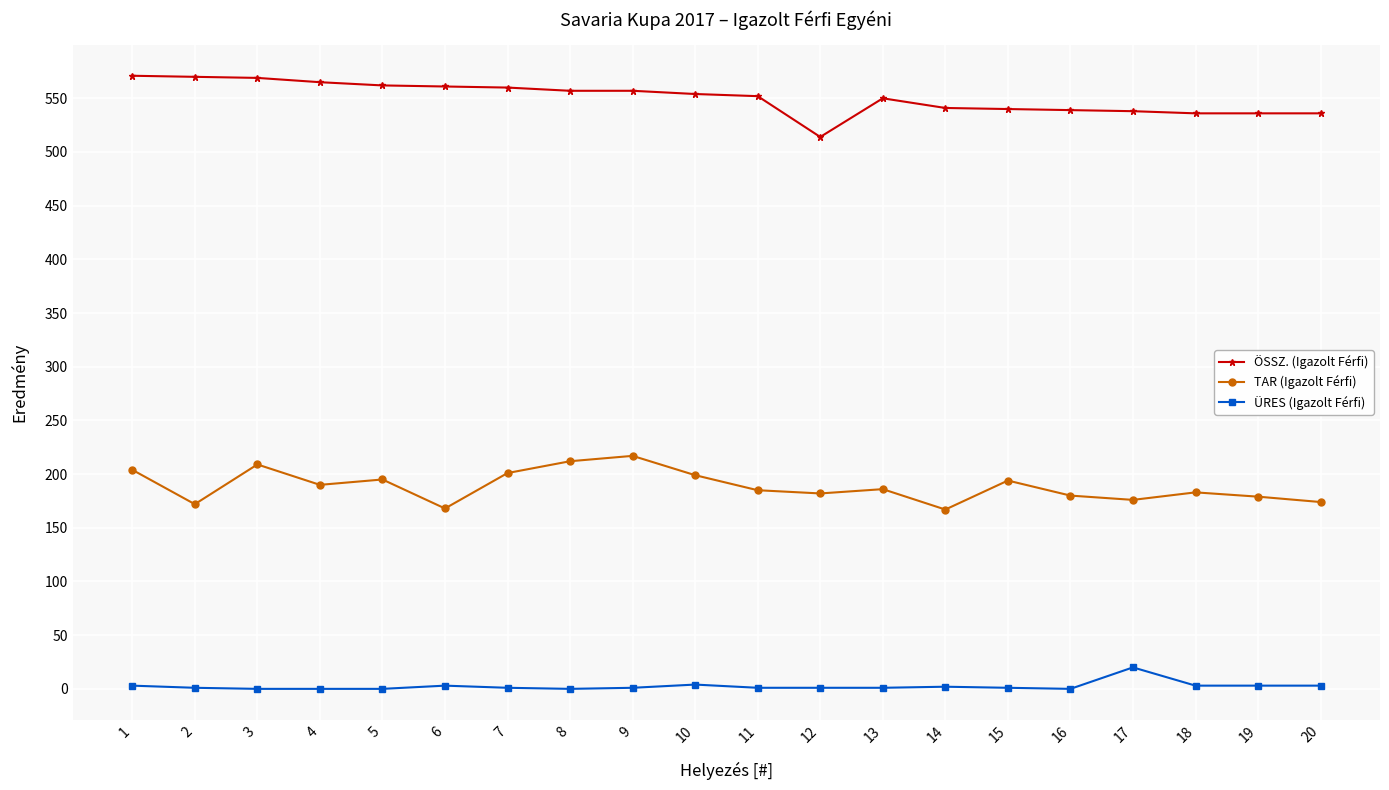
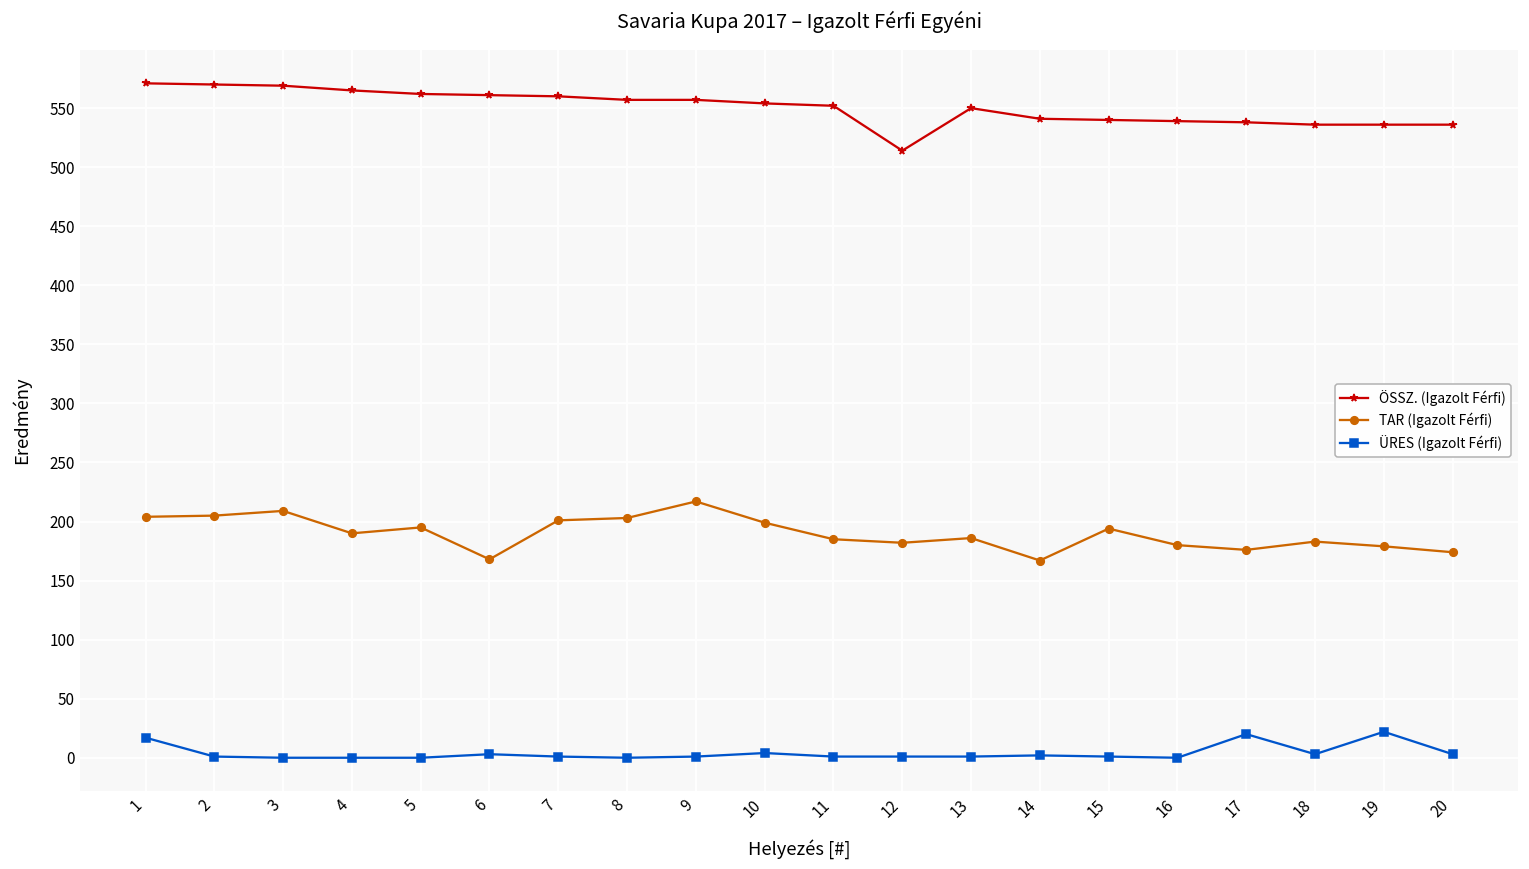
  {
    "ÖSSZ. (Igazolt Férfi)": {
      "1": 571,
      "2": 570,
      "3": 569,
      "4": 565,
      "5": 562,
      "6": 561,
      "7": 560,
      "8": 557,
      "9": 557,
      "10": 554,
      "11": 552,
      "12": 514,
      "13": 550,
      "14": 541,
      "15": 540,
      "16": 539,
      "17": 538,
      "18": 536,
      "19": 536,
      "20": 536
    },
    "TAR (Igazolt Férfi)": {
      "1": 204,
-     "2": 172,
+     "2": 205,
      "3": 209,
      "4": 190,
      "5": 195,
      "6": 168,
      "7": 201,
-     "8": 212,
+     "8": 203,
      "9": 217,
      "10": 199,
      "11": 185,
      "12": 182,
      "13": 186,
      "14": 167,
      "15": 194,
      "16": 180,
      "17": 176,
      "18": 183,
      "19": 179,
      "20": 174
    },
    "ÜRES (Igazolt Férfi)": {
-     "1": 3,
+     "1": 17,
      "2": 1,
      "3": 0,
      "4": 0,
      "5": 0,
      "6": 3,
      "7": 1,
      "8": 0,
      "9": 1,
      "10": 4,
      "11": 1,
      "12": 1,
      "13": 1,
      "14": 2,
      "15": 1,
      "16": 0,
      "17": 20,
      "18": 3,
-     "19": 3,
+     "19": 22,
      "20": 3
    }
  }
